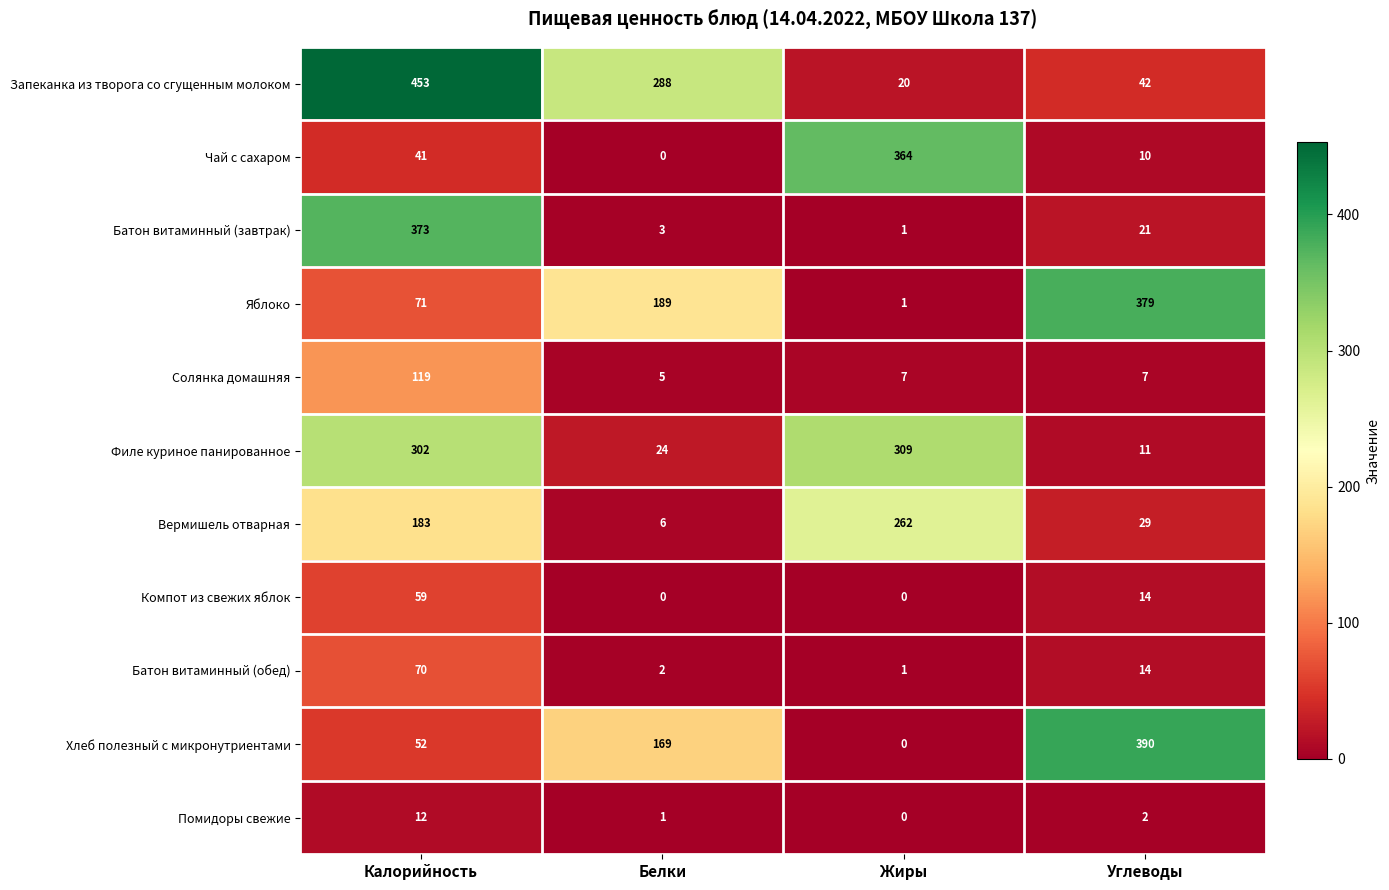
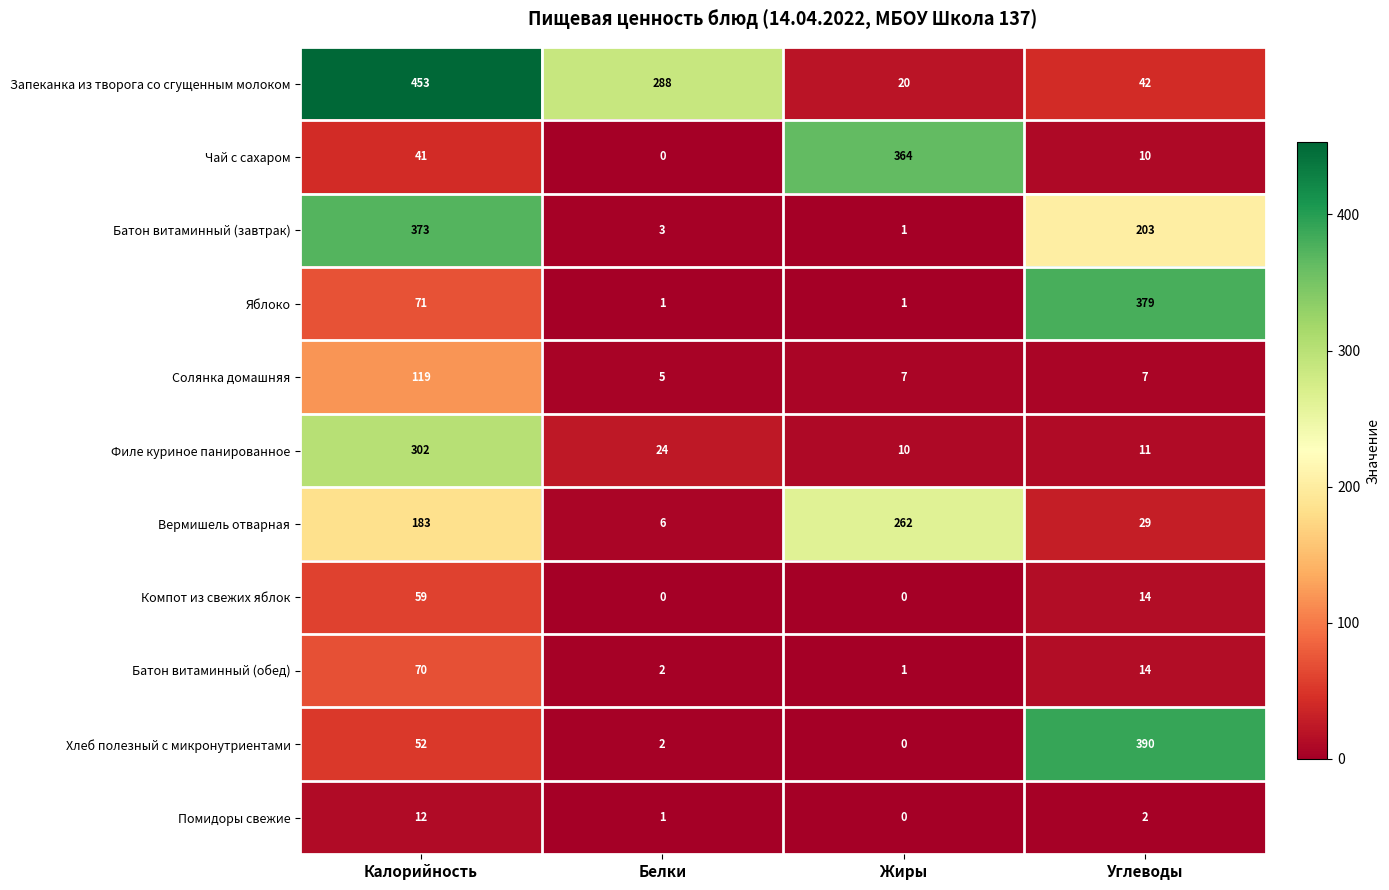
  {
    "Запеканка из творога со сгущенным молоком": {
      "Калорийность": 453,
      "Белки": 288,
      "Жиры": 20,
      "Углеводы": 42
    },
    "Чай с сахаром": {
      "Калорийность": 41,
      "Белки": 0,
      "Жиры": 364,
      "Углеводы": 10
    },
    "Батон витаминный (завтрак)": {
      "Калорийность": 373,
      "Белки": 3,
      "Жиры": 1,
-     "Углеводы": 21
+     "Углеводы": 203
    },
    "Яблоко": {
      "Калорийность": 71,
-     "Белки": 189,
+     "Белки": 1,
      "Жиры": 1,
      "Углеводы": 379
    },
    "Солянка домашняя": {
      "Калорийность": 119,
      "Белки": 5,
      "Жиры": 7,
      "Углеводы": 7
    },
    "Филе куриное панированное": {
      "Калорийность": 302,
      "Белки": 24,
-     "Жиры": 309,
+     "Жиры": 10,
      "Углеводы": 11
    },
    "Вермишель отварная": {
      "Калорийность": 183,
      "Белки": 6,
      "Жиры": 262,
      "Углеводы": 29
    },
    "Компот из свежих яблок": {
      "Калорийность": 59,
      "Белки": 0,
      "Жиры": 0,
      "Углеводы": 14
    },
    "Батон витаминный (обед)": {
      "Калорийность": 70,
      "Белки": 2,
      "Жиры": 1,
      "Углеводы": 14
    },
    "Хлеб полезный с микронутриентами": {
      "Калорийность": 52,
-     "Белки": 169,
+     "Белки": 2,
      "Жиры": 0,
      "Углеводы": 390
    },
    "Помидоры свежие": {
      "Калорийность": 12,
      "Белки": 1,
      "Жиры": 0,
      "Углеводы": 2
    }
  }
